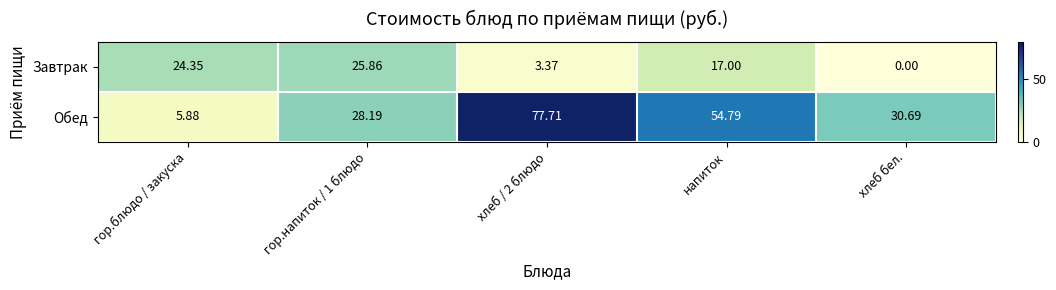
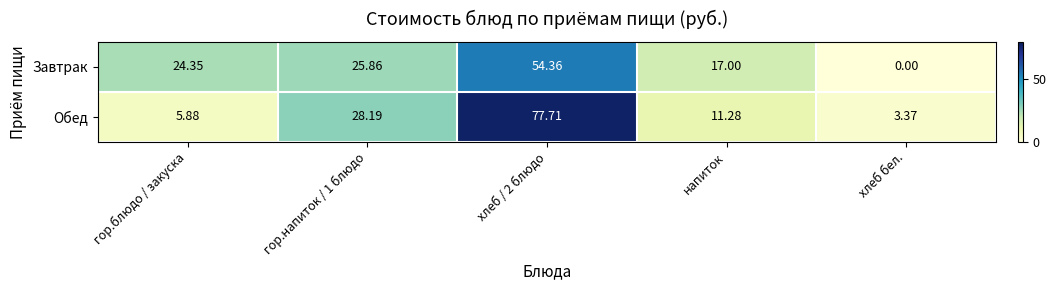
  {
    "Завтрак": {
      "гор.блюдо / закуска": 24.35,
      "гор.напиток / 1 блюдо": 25.86,
-     "хлеб / 2 блюдо": 3.37,
+     "хлеб / 2 блюдо": 54.36,
      "напиток": 17.00,
      "хлеб бел.": 0.00
    },
    "Обед": {
      "гор.блюдо / закуска": 5.88,
      "гор.напиток / 1 блюдо": 28.19,
      "хлеб / 2 блюдо": 77.71,
-     "напиток": 54.79,
-     "хлеб бел.": 30.69
+     "напиток": 11.28,
+     "хлеб бел.": 3.37
    }
  }
